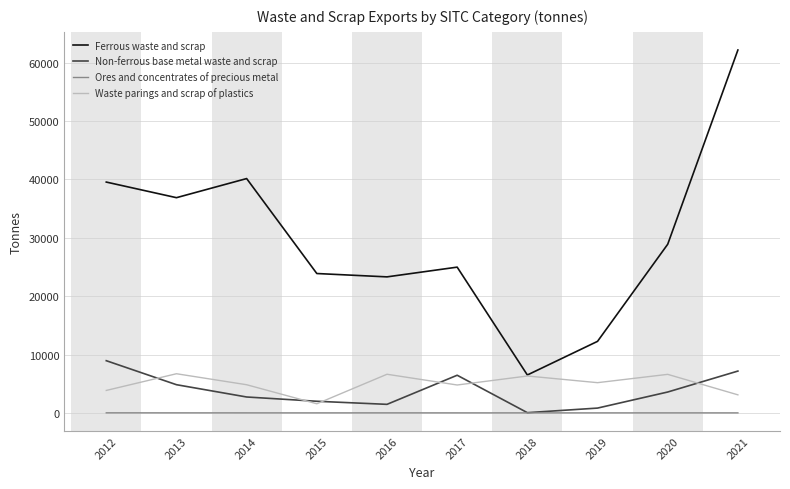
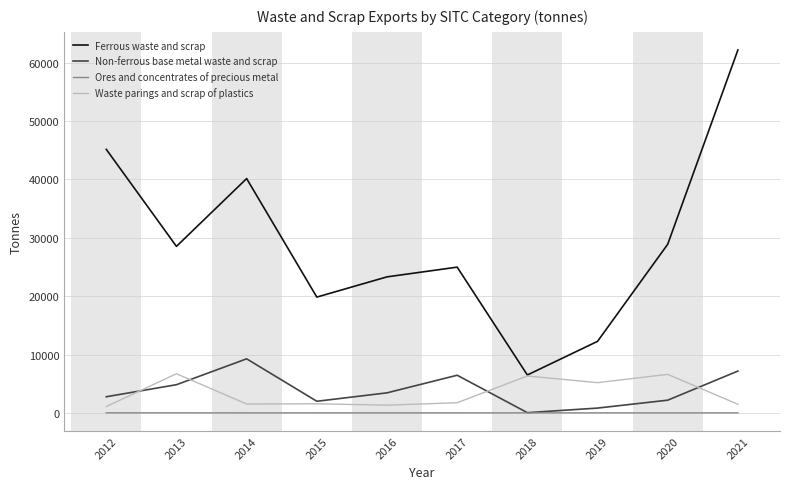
  {
    "Ferrous waste and scrap": {
-     "2012": 40000,
-     "2013": 37000,
+     "2012": 45000,
+     "2013": 29000,
      "2014": 40000,
-     "2015": 24000,
+     "2015": 20000,
      "2016": 23000,
      "2017": 25000,
      "2019": 12000,
      "2020": 29000,
      "2021": 62000
    },
    "Non-ferrous base metal waste and scrap": {
-     "2012": 9000,
+     "2012": 3000,
      "2013": 5000,
-     "2014": 3000,
-     "2016": 1000,
+     "2014": 9000,
+     "2016": 3000,
      "2017": 6000,
      "2019": 1000,
-     "2020": 4000,
+     "2020": 2000,
      "2021": 7000
    },
    "Ores and concentrates of precious metal": {
      "2012": 0,
      "2013": 0,
      "2014": 0,
      "2015": 0,
      "2016": 0,
      "2017": 0,
      "2019": 0,
      "2020": 0,
      "2021": 0
    },
    "Waste parings and scrap of plastics": {
-     "2012": 4000,
+     "2012": 1000,
      "2013": 7000,
-     "2014": 5000,
-     "2016": 7000,
-     "2017": 5000,
+     "2014": 2000,
+     "2016": 1000,
+     "2017": 2000,
      "2019": 5000,
      "2020": 7000,
-     "2021": 3000
+     "2021": 1000
    }
  }
